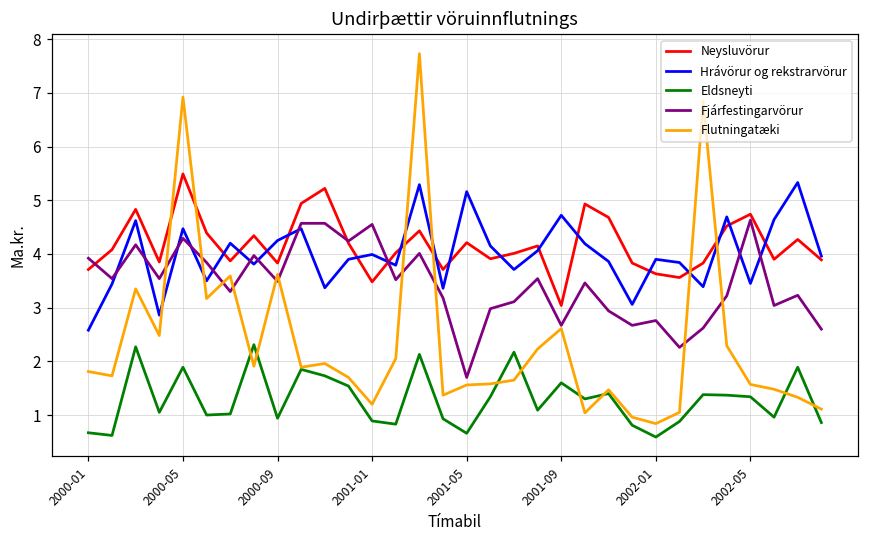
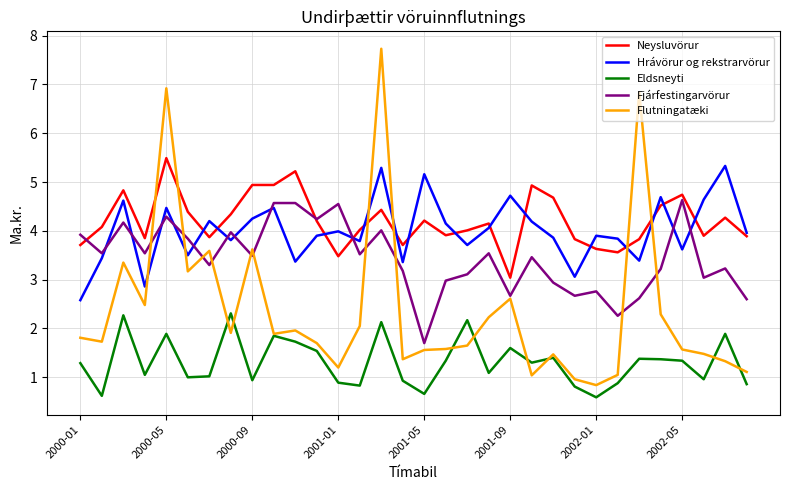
  {
    "Neysluvörur": {
      "2000-01": 3.7,
      "2000-05": 5.5,
-     "2000-09": 3.8,
+     "2000-09": 4.9,
      "2001-01": 3.5,
      "2001-05": 4.2,
      "2001-09": 3.0,
      "2002-01": 3.6,
      "2002-05": 4.7
    },
    "Hrávörur og rekstrarvörur": {
      "2000-01": 2.6,
      "2000-05": 4.5,
      "2000-09": 4.3,
      "2001-01": 4.0,
      "2001-05": 5.2,
      "2001-09": 4.7,
      "2002-01": 3.9,
-     "2002-05": 3.5
+     "2002-05": 3.6
    },
    "Eldsneyti": {
-     "2000-01": 0.7,
+     "2000-01": 1.3,
      "2000-05": 1.9,
      "2000-09": 0.9,
      "2001-01": 0.9,
      "2001-05": 0.7,
      "2001-09": 1.6,
      "2002-01": 0.6,
      "2002-05": 1.3
    },
    "Fjárfestingarvörur": {
      "2000-01": 3.9,
      "2000-05": 4.3,
      "2000-09": 3.5,
      "2001-01": 4.6,
      "2001-05": 1.7,
      "2001-09": 2.7,
      "2002-01": 2.8,
      "2002-05": 4.6
    },
    "Flutningatæki": {
      "2000-01": 1.8,
      "2000-05": 6.9,
      "2000-09": 3.6,
      "2001-01": 1.2,
      "2001-05": 1.6,
      "2001-09": 2.6,
      "2002-01": 0.8,
      "2002-05": 1.6
    }
  }
